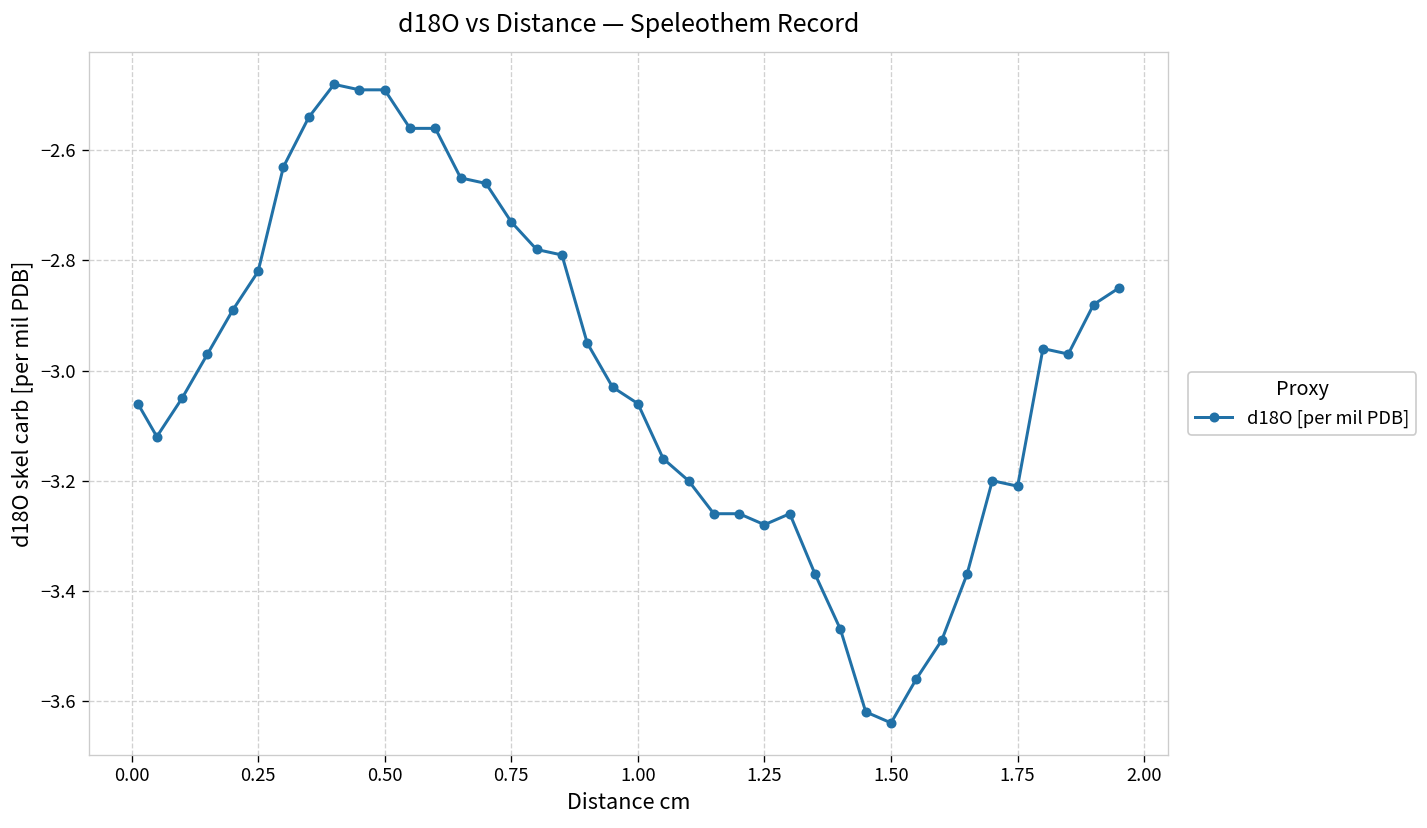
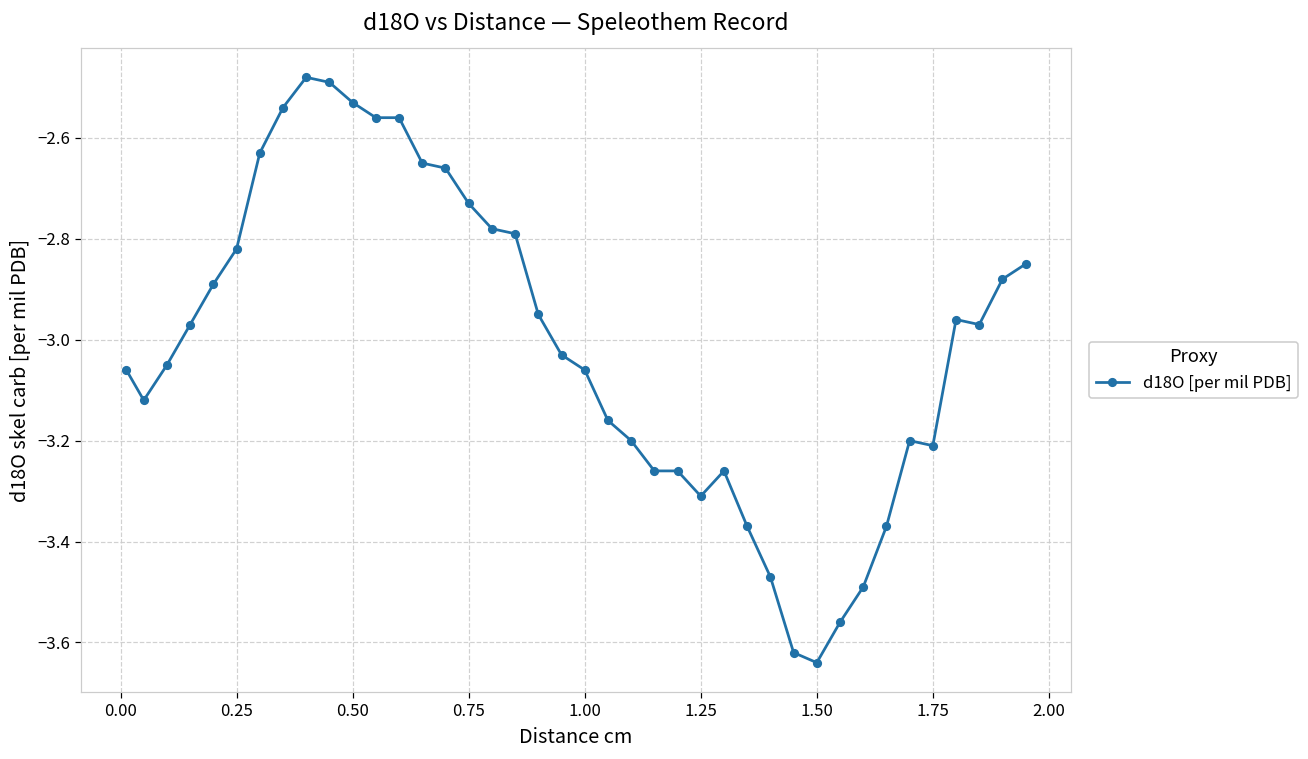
  {
    "0.25": -2.82,
-   "0.50": -2.49,
+   "0.50": -2.53,
    "0.75": -2.73,
    "1.00": -3.06,
-   "1.25": -3.28,
+   "1.25": -3.31,
    "1.50": -3.64,
    "1.75": -3.21
  }
